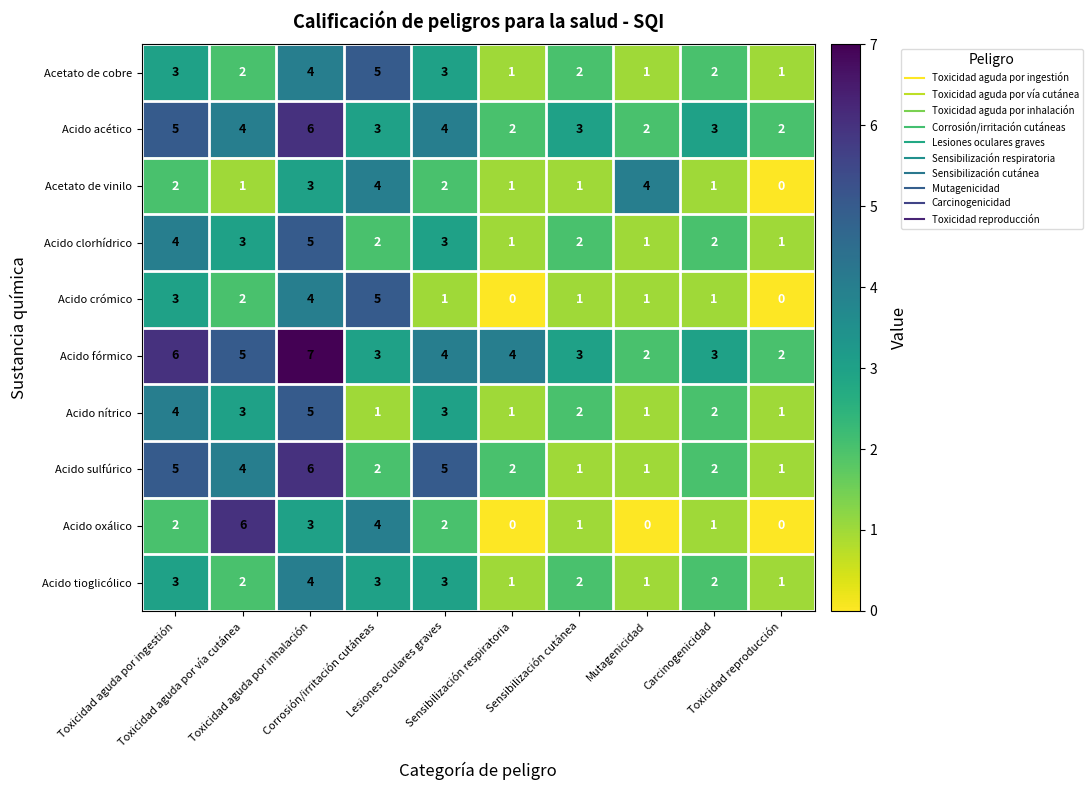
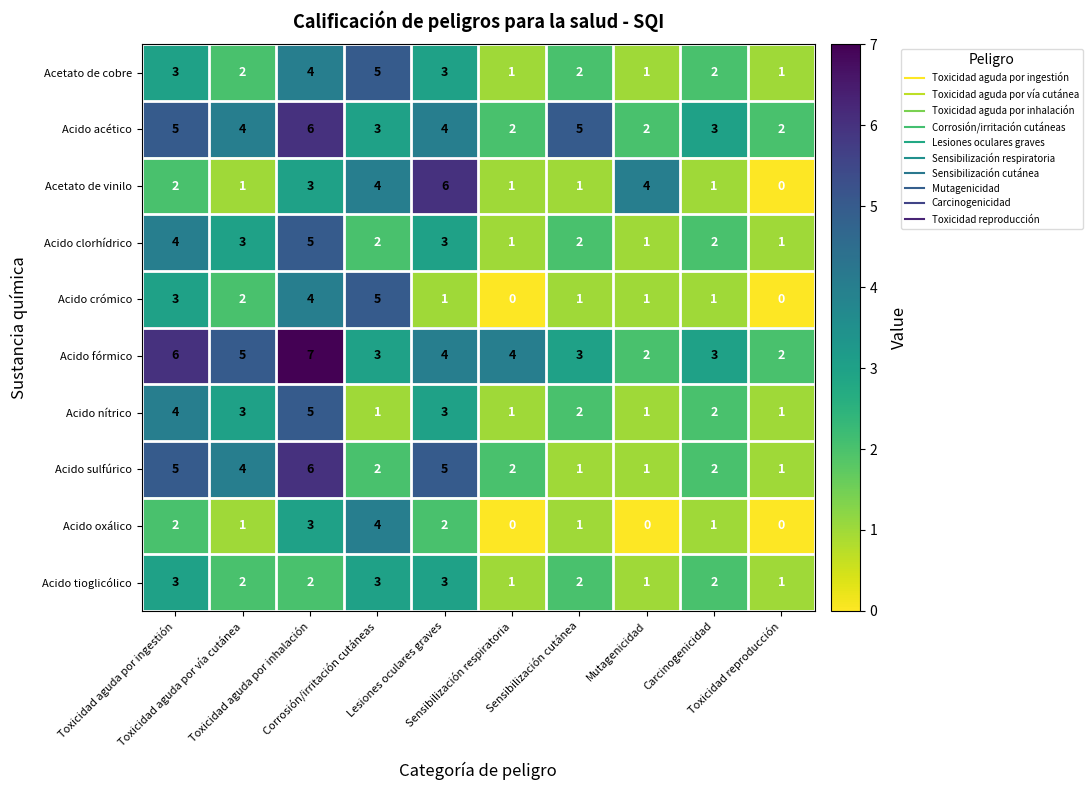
  {
    "Acetato de cobre": {
      "Toxicidad aguda por ingestión": 3,
      "Toxicidad aguda por vía cutánea": 2,
      "Toxicidad aguda por inhalación": 4,
      "Corrosión/irritación cutáneas": 5,
      "Lesiones oculares graves": 3,
      "Sensibilización respiratoria": 1,
      "Sensibilización cutánea": 2,
      "Mutagenicidad": 1,
      "Carcinogenicidad": 2,
      "Toxicidad reproducción": 1
    },
    "Acido acético": {
      "Toxicidad aguda por ingestión": 5,
      "Toxicidad aguda por vía cutánea": 4,
      "Toxicidad aguda por inhalación": 6,
      "Corrosión/irritación cutáneas": 3,
      "Lesiones oculares graves": 4,
      "Sensibilización respiratoria": 2,
-     "Sensibilización cutánea": 3,
+     "Sensibilización cutánea": 5,
      "Mutagenicidad": 2,
      "Carcinogenicidad": 3,
      "Toxicidad reproducción": 2
    },
    "Acetato de vinilo": {
      "Toxicidad aguda por ingestión": 2,
      "Toxicidad aguda por vía cutánea": 1,
      "Toxicidad aguda por inhalación": 3,
      "Corrosión/irritación cutáneas": 4,
-     "Lesiones oculares graves": 2,
+     "Lesiones oculares graves": 6,
      "Sensibilización respiratoria": 1,
      "Sensibilización cutánea": 1,
      "Mutagenicidad": 4,
      "Carcinogenicidad": 1,
      "Toxicidad reproducción": 0
    },
    "Acido clorhídrico": {
      "Toxicidad aguda por ingestión": 4,
      "Toxicidad aguda por vía cutánea": 3,
      "Toxicidad aguda por inhalación": 5,
      "Corrosión/irritación cutáneas": 2,
      "Lesiones oculares graves": 3,
      "Sensibilización respiratoria": 1,
      "Sensibilización cutánea": 2,
      "Mutagenicidad": 1,
      "Carcinogenicidad": 2,
      "Toxicidad reproducción": 1
    },
    "Acido crómico": {
      "Toxicidad aguda por ingestión": 3,
      "Toxicidad aguda por vía cutánea": 2,
      "Toxicidad aguda por inhalación": 4,
      "Corrosión/irritación cutáneas": 5,
      "Lesiones oculares graves": 1,
      "Sensibilización respiratoria": 0,
      "Sensibilización cutánea": 1,
      "Mutagenicidad": 1,
      "Carcinogenicidad": 1,
      "Toxicidad reproducción": 0
    },
    "Acido fórmico": {
      "Toxicidad aguda por ingestión": 6,
      "Toxicidad aguda por vía cutánea": 5,
      "Toxicidad aguda por inhalación": 7,
      "Corrosión/irritación cutáneas": 3,
      "Lesiones oculares graves": 4,
      "Sensibilización respiratoria": 4,
      "Sensibilización cutánea": 3,
      "Mutagenicidad": 2,
      "Carcinogenicidad": 3,
      "Toxicidad reproducción": 2
    },
    "Acido nítrico": {
      "Toxicidad aguda por ingestión": 4,
      "Toxicidad aguda por vía cutánea": 3,
      "Toxicidad aguda por inhalación": 5,
      "Corrosión/irritación cutáneas": 1,
      "Lesiones oculares graves": 3,
      "Sensibilización respiratoria": 1,
      "Sensibilización cutánea": 2,
      "Mutagenicidad": 1,
      "Carcinogenicidad": 2,
      "Toxicidad reproducción": 1
    },
    "Acido sulfúrico": {
      "Toxicidad aguda por ingestión": 5,
      "Toxicidad aguda por vía cutánea": 4,
      "Toxicidad aguda por inhalación": 6,
      "Corrosión/irritación cutáneas": 2,
      "Lesiones oculares graves": 5,
      "Sensibilización respiratoria": 2,
      "Sensibilización cutánea": 1,
      "Mutagenicidad": 1,
      "Carcinogenicidad": 2,
      "Toxicidad reproducción": 1
    },
    "Acido oxálico": {
      "Toxicidad aguda por ingestión": 2,
-     "Toxicidad aguda por vía cutánea": 6,
+     "Toxicidad aguda por vía cutánea": 1,
      "Toxicidad aguda por inhalación": 3,
      "Corrosión/irritación cutáneas": 4,
      "Lesiones oculares graves": 2,
      "Sensibilización respiratoria": 0,
      "Sensibilización cutánea": 1,
      "Mutagenicidad": 0,
      "Carcinogenicidad": 1,
      "Toxicidad reproducción": 0
    },
    "Acido tioglicólico": {
      "Toxicidad aguda por ingestión": 3,
      "Toxicidad aguda por vía cutánea": 2,
-     "Toxicidad aguda por inhalación": 4,
+     "Toxicidad aguda por inhalación": 2,
      "Corrosión/irritación cutáneas": 3,
      "Lesiones oculares graves": 3,
      "Sensibilización respiratoria": 1,
      "Sensibilización cutánea": 2,
      "Mutagenicidad": 1,
      "Carcinogenicidad": 2,
      "Toxicidad reproducción": 1
    }
  }
